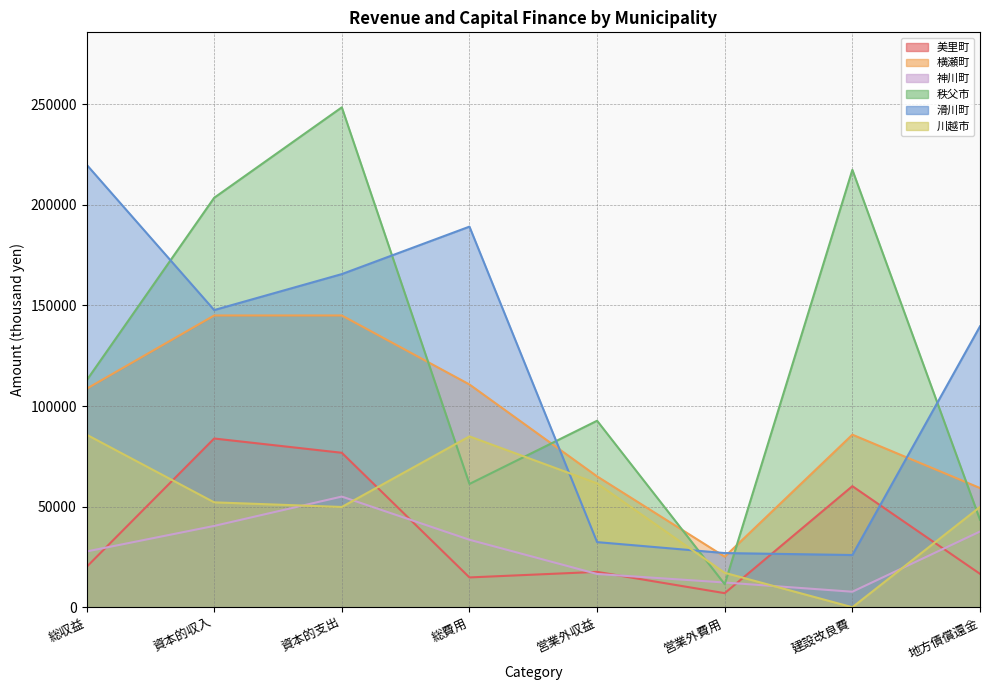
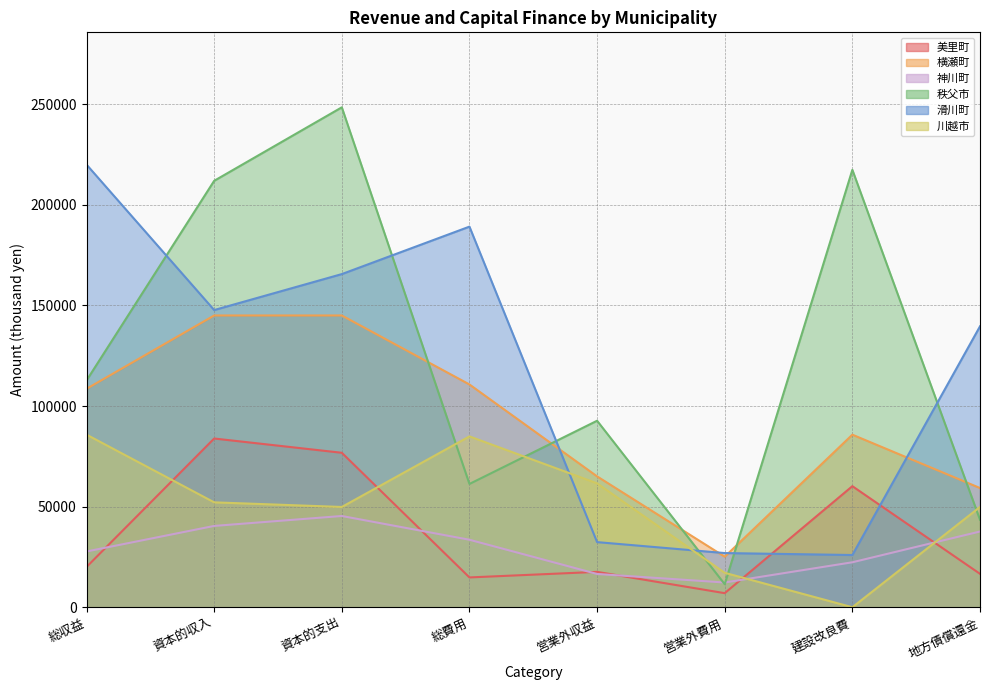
  {
    "神川町": {
      "総収益": 28000,
      "資本的収入": 40000,
-     "資本的支出": 55000,
+     "資本的支出": 45000,
      "総費用": 34000,
-     "建設改良費": 8000,
+     "建設改良費": 22000,
      "地方債償還金": 38000
    },
    "秩父市": {
      "総収益": 113000,
-     "資本的収入": 203000,
+     "資本的収入": 212000,
      "資本的支出": 248000,
      "総費用": 61000,
      "営業外収益": 93000,
      "建設改良費": 217000,
      "地方債償還金": 43000
    },
    "滑川町": {
      "総収益": 220000,
      "資本的収入": 148000,
      "資本的支出": 166000,
      "総費用": 189000,
      "営業外収益": 32000,
      "営業外費用": 27000,
      "建設改良費": 26000,
      "地方債償還金": 140000
    }
  }
